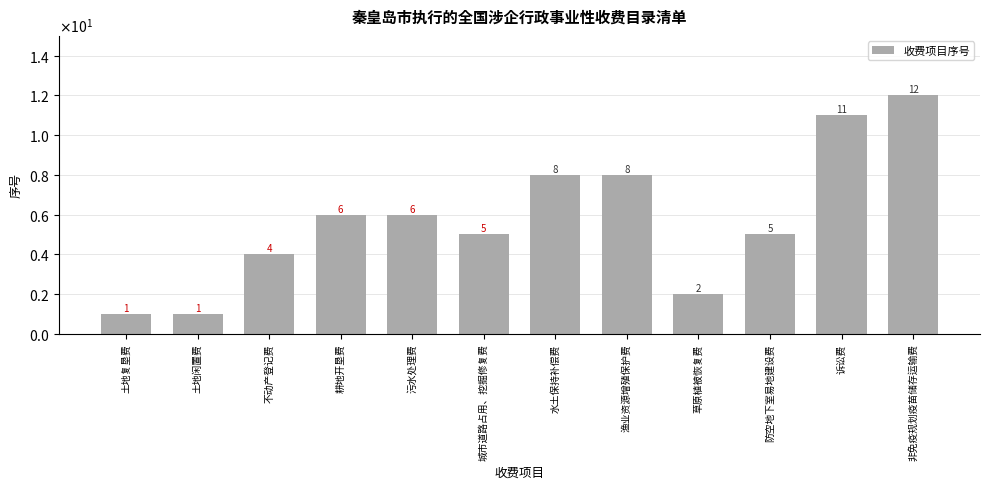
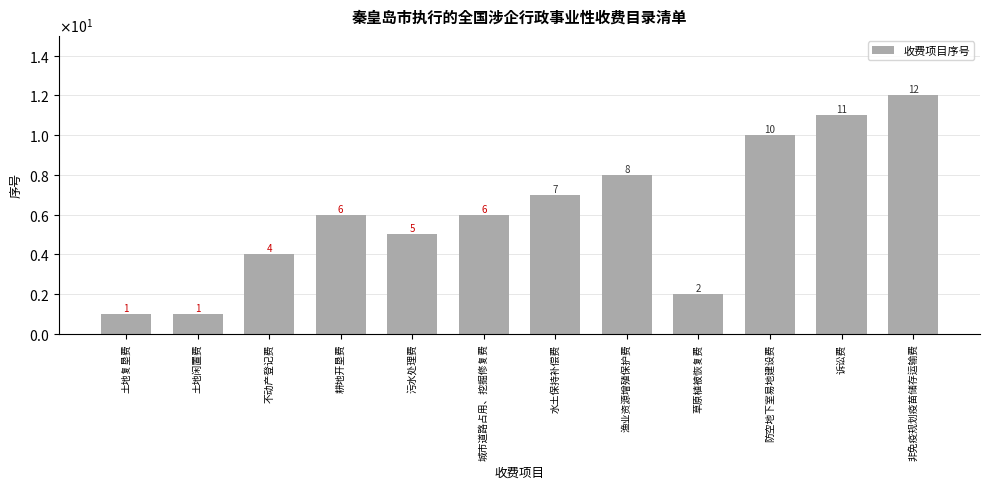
  {
    "土地复垦费": 1,
    "土地闲置费": 1,
    "不动产登记费": 4,
    "耕地开垦费": 6,
-   "污水处理费": 6,
-   "城市道路占用、挖掘修复费": 5,
-   "水土保持补偿费": 8,
+   "污水处理费": 5,
+   "城市道路占用、挖掘修复费": 6,
+   "水土保持补偿费": 7,
    "渔业资源增殖保护费": 8,
    "草原植被恢复费": 2,
-   "防空地下室易地建设费": 5,
+   "防空地下室易地建设费": 10,
    "诉讼费": 11,
    "非免疫规划疫苗储存运输费": 12
  }
